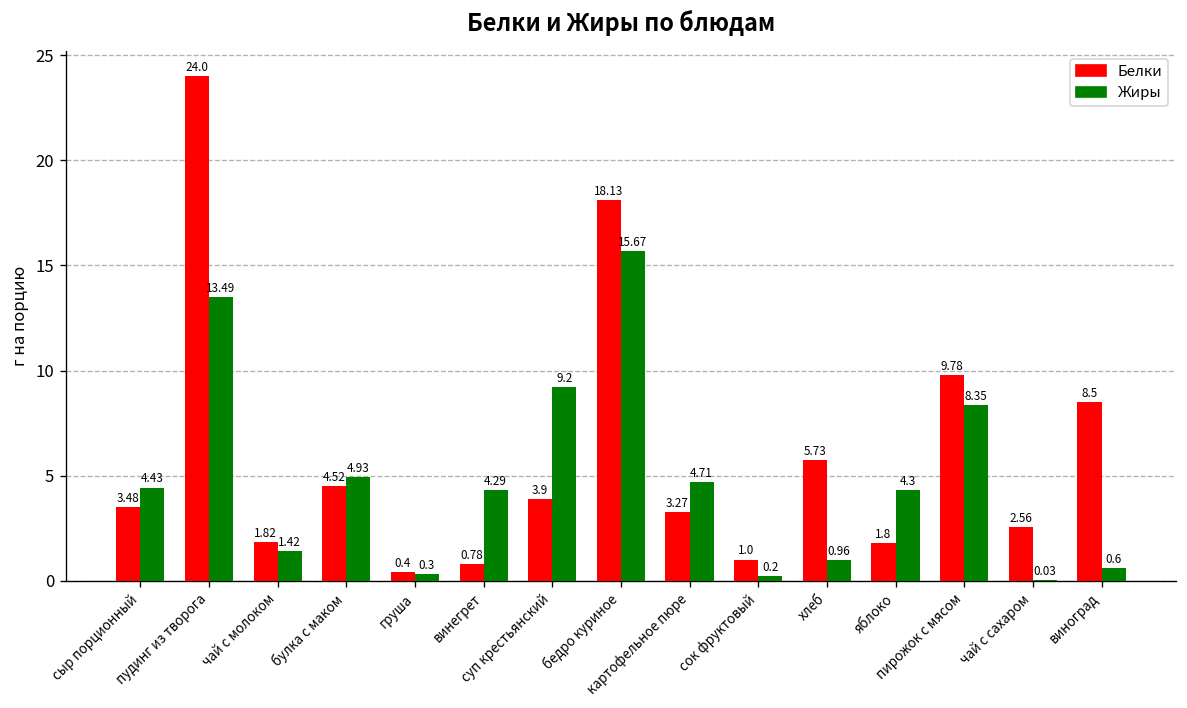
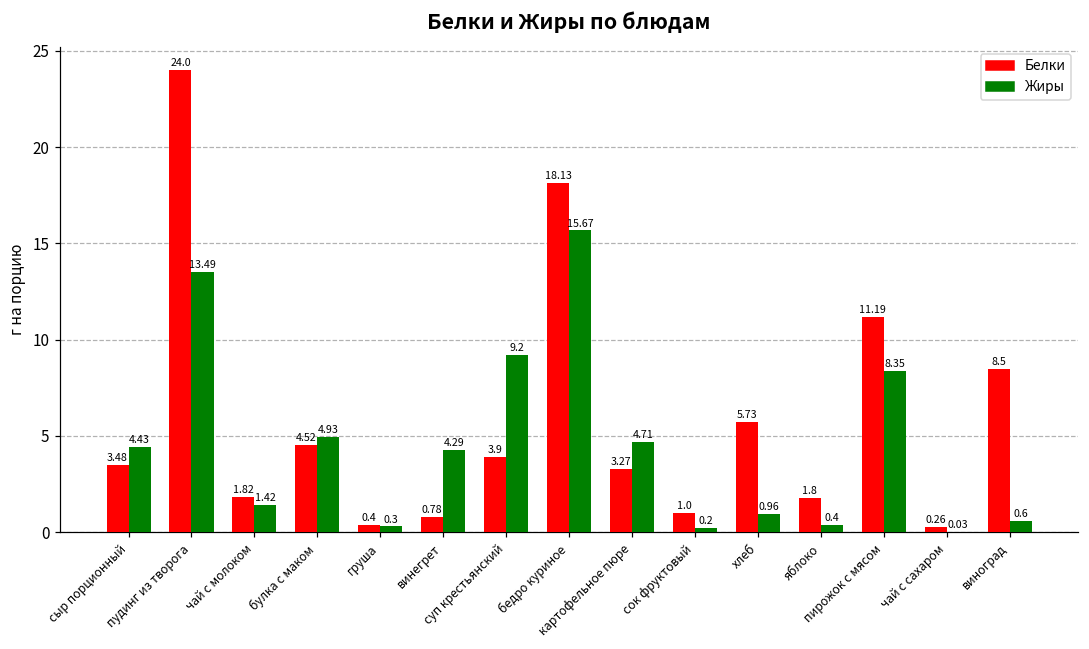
  {
    "Белки": {
      "сыр порционный": 3.48,
      "пудинг из творога": 24.0,
      "чай с молоком": 1.82,
      "булка с маком": 4.52,
      "груша": 0.4,
      "винегрет": 0.78,
      "суп крестьянский": 3.9,
      "бедро куриное": 18.13,
      "картофельное пюре": 3.27,
      "сок фруктовый": 1.0,
      "хлеб": 5.73,
      "яблоко": 1.8,
-     "пирожок с мясом": 9.78,
-     "чай с сахаром": 2.56,
+     "пирожок с мясом": 11.19,
+     "чай с сахаром": 0.26,
      "виноград": 8.5
    },
    "Жиры": {
      "сыр порционный": 4.43,
      "пудинг из творога": 13.49,
      "чай с молоком": 1.42,
      "булка с маком": 4.93,
      "груша": 0.3,
      "винегрет": 4.29,
      "суп крестьянский": 9.2,
      "бедро куриное": 15.67,
      "картофельное пюре": 4.71,
      "сок фруктовый": 0.2,
      "хлеб": 0.96,
-     "яблоко": 4.3,
+     "яблоко": 0.4,
      "пирожок с мясом": 8.35,
      "чай с сахаром": 0.03,
      "виноград": 0.6
    }
  }
